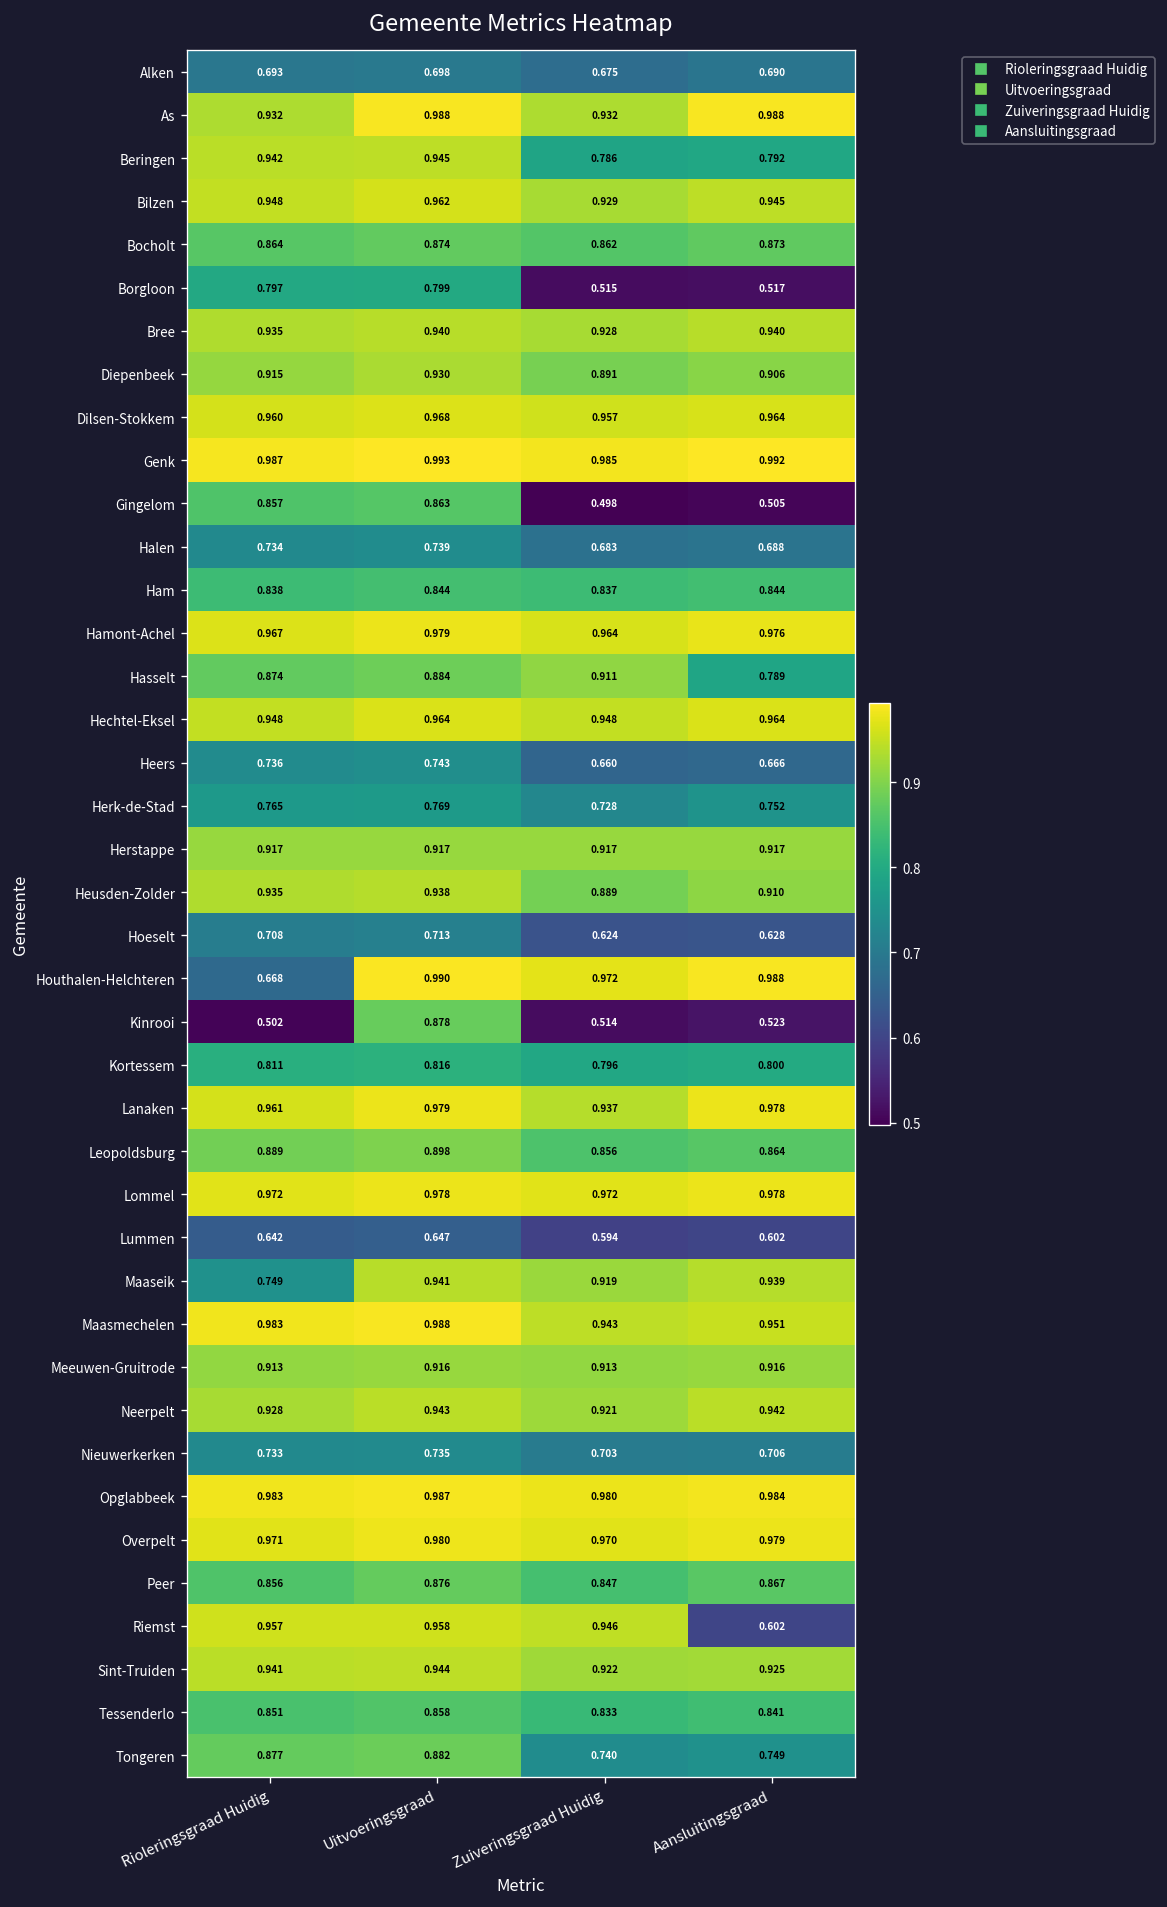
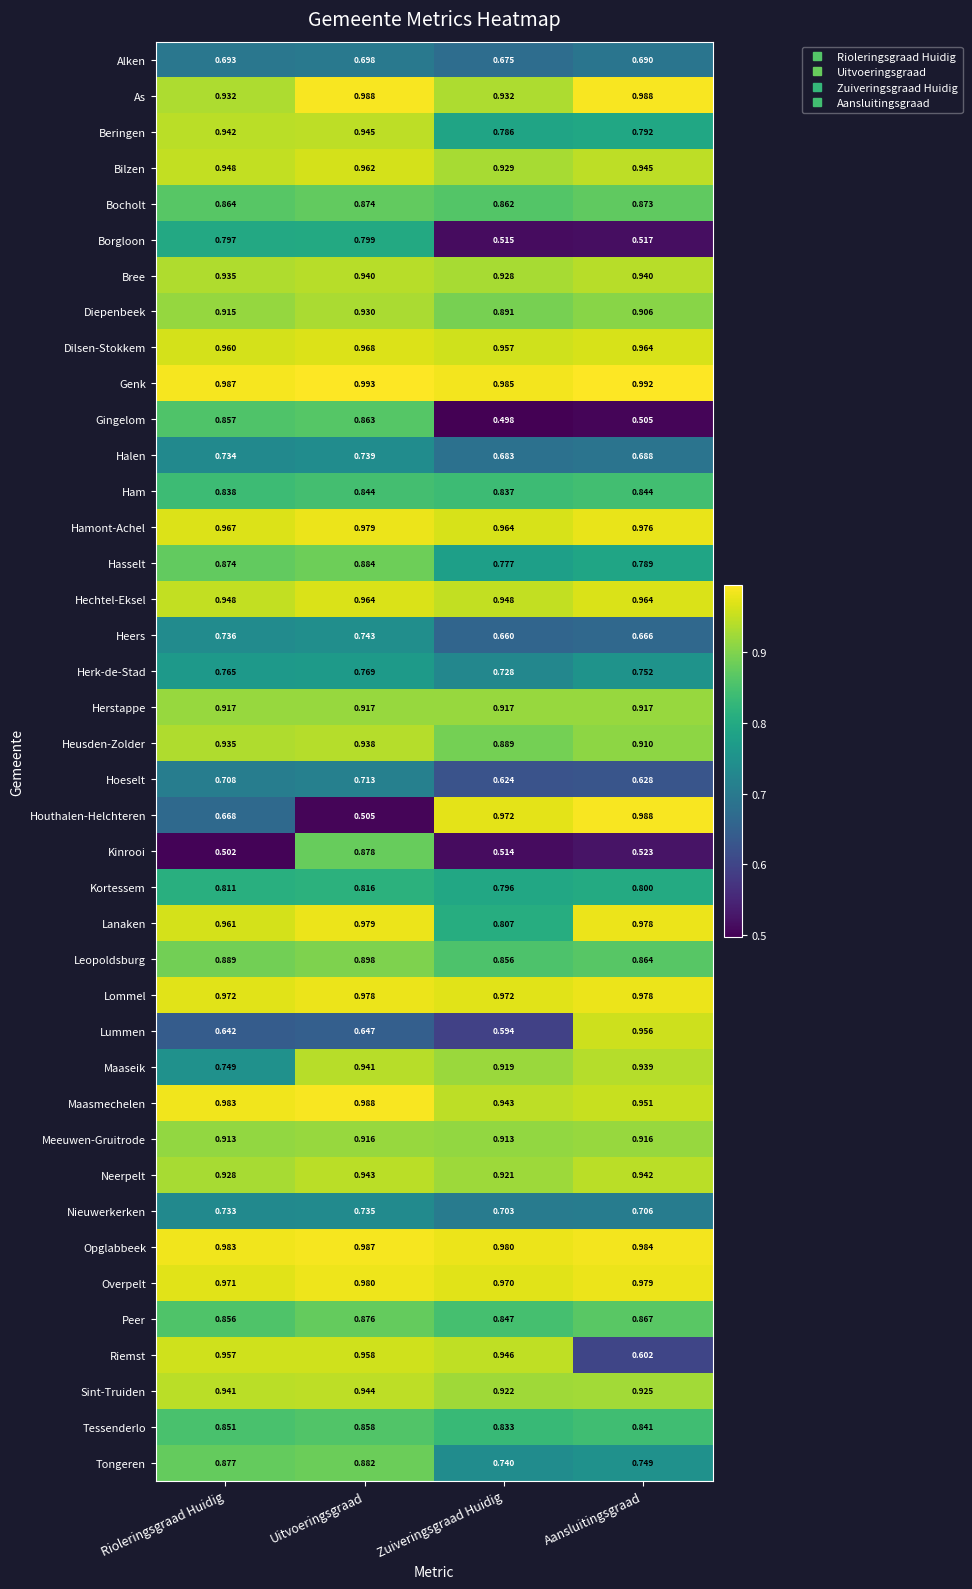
  {
    "Alken": {
      "Rioleringsgraad Huidig": 0.693,
      "Uitvoeringsgraad": 0.698,
      "Zuiveringsgraad Huidig": 0.675,
      "Aansluitingsgraad": 0.690
    },
    "As": {
      "Rioleringsgraad Huidig": 0.932,
      "Uitvoeringsgraad": 0.988,
      "Zuiveringsgraad Huidig": 0.932,
      "Aansluitingsgraad": 0.988
    },
    "Beringen": {
      "Rioleringsgraad Huidig": 0.942,
      "Uitvoeringsgraad": 0.945,
      "Zuiveringsgraad Huidig": 0.786,
      "Aansluitingsgraad": 0.792
    },
    "Bilzen": {
      "Rioleringsgraad Huidig": 0.948,
      "Uitvoeringsgraad": 0.962,
      "Zuiveringsgraad Huidig": 0.929,
      "Aansluitingsgraad": 0.945
    },
    "Bocholt": {
      "Rioleringsgraad Huidig": 0.864,
      "Uitvoeringsgraad": 0.874,
      "Zuiveringsgraad Huidig": 0.862,
      "Aansluitingsgraad": 0.873
    },
    "Borgloon": {
      "Rioleringsgraad Huidig": 0.797,
      "Uitvoeringsgraad": 0.799,
      "Zuiveringsgraad Huidig": 0.515,
      "Aansluitingsgraad": 0.517
    },
    "Bree": {
      "Rioleringsgraad Huidig": 0.935,
      "Uitvoeringsgraad": 0.940,
      "Zuiveringsgraad Huidig": 0.928,
      "Aansluitingsgraad": 0.940
    },
    "Diepenbeek": {
      "Rioleringsgraad Huidig": 0.915,
      "Uitvoeringsgraad": 0.930,
      "Zuiveringsgraad Huidig": 0.891,
      "Aansluitingsgraad": 0.906
    },
    "Dilsen-Stokkem": {
      "Rioleringsgraad Huidig": 0.960,
      "Uitvoeringsgraad": 0.968,
      "Zuiveringsgraad Huidig": 0.957,
      "Aansluitingsgraad": 0.964
    },
    "Genk": {
      "Rioleringsgraad Huidig": 0.987,
      "Uitvoeringsgraad": 0.993,
      "Zuiveringsgraad Huidig": 0.985,
      "Aansluitingsgraad": 0.992
    },
    "Gingelom": {
      "Rioleringsgraad Huidig": 0.857,
      "Uitvoeringsgraad": 0.863,
      "Zuiveringsgraad Huidig": 0.498,
      "Aansluitingsgraad": 0.505
    },
    "Halen": {
      "Rioleringsgraad Huidig": 0.734,
      "Uitvoeringsgraad": 0.739,
      "Zuiveringsgraad Huidig": 0.683,
      "Aansluitingsgraad": 0.688
    },
    "Ham": {
      "Rioleringsgraad Huidig": 0.838,
      "Uitvoeringsgraad": 0.844,
      "Zuiveringsgraad Huidig": 0.837,
      "Aansluitingsgraad": 0.844
    },
    "Hamont-Achel": {
      "Rioleringsgraad Huidig": 0.967,
      "Uitvoeringsgraad": 0.979,
      "Zuiveringsgraad Huidig": 0.964,
      "Aansluitingsgraad": 0.976
    },
    "Hasselt": {
      "Rioleringsgraad Huidig": 0.874,
      "Uitvoeringsgraad": 0.884,
-     "Zuiveringsgraad Huidig": 0.911,
+     "Zuiveringsgraad Huidig": 0.777,
      "Aansluitingsgraad": 0.789
    },
    "Hechtel-Eksel": {
      "Rioleringsgraad Huidig": 0.948,
      "Uitvoeringsgraad": 0.964,
      "Zuiveringsgraad Huidig": 0.948,
      "Aansluitingsgraad": 0.964
    },
    "Heers": {
      "Rioleringsgraad Huidig": 0.736,
      "Uitvoeringsgraad": 0.743,
      "Zuiveringsgraad Huidig": 0.660,
      "Aansluitingsgraad": 0.666
    },
    "Herk-de-Stad": {
      "Rioleringsgraad Huidig": 0.765,
      "Uitvoeringsgraad": 0.769,
      "Zuiveringsgraad Huidig": 0.728,
      "Aansluitingsgraad": 0.752
    },
    "Herstappe": {
      "Rioleringsgraad Huidig": 0.917,
      "Uitvoeringsgraad": 0.917,
      "Zuiveringsgraad Huidig": 0.917,
      "Aansluitingsgraad": 0.917
    },
    "Heusden-Zolder": {
      "Rioleringsgraad Huidig": 0.935,
      "Uitvoeringsgraad": 0.938,
      "Zuiveringsgraad Huidig": 0.889,
      "Aansluitingsgraad": 0.910
    },
    "Hoeselt": {
      "Rioleringsgraad Huidig": 0.708,
      "Uitvoeringsgraad": 0.713,
      "Zuiveringsgraad Huidig": 0.624,
      "Aansluitingsgraad": 0.628
    },
    "Houthalen-Helchteren": {
      "Rioleringsgraad Huidig": 0.668,
-     "Uitvoeringsgraad": 0.990,
+     "Uitvoeringsgraad": 0.505,
      "Zuiveringsgraad Huidig": 0.972,
      "Aansluitingsgraad": 0.988
    },
    "Kinrooi": {
      "Rioleringsgraad Huidig": 0.502,
      "Uitvoeringsgraad": 0.878,
      "Zuiveringsgraad Huidig": 0.514,
      "Aansluitingsgraad": 0.523
    },
    "Kortessem": {
      "Rioleringsgraad Huidig": 0.811,
      "Uitvoeringsgraad": 0.816,
      "Zuiveringsgraad Huidig": 0.796,
      "Aansluitingsgraad": 0.800
    },
    "Lanaken": {
      "Rioleringsgraad Huidig": 0.961,
      "Uitvoeringsgraad": 0.979,
-     "Zuiveringsgraad Huidig": 0.937,
+     "Zuiveringsgraad Huidig": 0.807,
      "Aansluitingsgraad": 0.978
    },
    "Leopoldsburg": {
      "Rioleringsgraad Huidig": 0.889,
      "Uitvoeringsgraad": 0.898,
      "Zuiveringsgraad Huidig": 0.856,
      "Aansluitingsgraad": 0.864
    },
    "Lommel": {
      "Rioleringsgraad Huidig": 0.972,
      "Uitvoeringsgraad": 0.978,
      "Zuiveringsgraad Huidig": 0.972,
      "Aansluitingsgraad": 0.978
    },
    "Lummen": {
      "Rioleringsgraad Huidig": 0.642,
      "Uitvoeringsgraad": 0.647,
      "Zuiveringsgraad Huidig": 0.594,
-     "Aansluitingsgraad": 0.602
+     "Aansluitingsgraad": 0.956
    },
    "Maaseik": {
      "Rioleringsgraad Huidig": 0.749,
      "Uitvoeringsgraad": 0.941,
      "Zuiveringsgraad Huidig": 0.919,
      "Aansluitingsgraad": 0.939
    },
    "Maasmechelen": {
      "Rioleringsgraad Huidig": 0.983,
      "Uitvoeringsgraad": 0.988,
      "Zuiveringsgraad Huidig": 0.943,
      "Aansluitingsgraad": 0.951
    },
    "Meeuwen-Gruitrode": {
      "Rioleringsgraad Huidig": 0.913,
      "Uitvoeringsgraad": 0.916,
      "Zuiveringsgraad Huidig": 0.913,
      "Aansluitingsgraad": 0.916
    },
    "Neerpelt": {
      "Rioleringsgraad Huidig": 0.928,
      "Uitvoeringsgraad": 0.943,
      "Zuiveringsgraad Huidig": 0.921,
      "Aansluitingsgraad": 0.942
    },
    "Nieuwerkerken": {
      "Rioleringsgraad Huidig": 0.733,
      "Uitvoeringsgraad": 0.735,
      "Zuiveringsgraad Huidig": 0.703,
      "Aansluitingsgraad": 0.706
    },
    "Opglabbeek": {
      "Rioleringsgraad Huidig": 0.983,
      "Uitvoeringsgraad": 0.987,
      "Zuiveringsgraad Huidig": 0.980,
      "Aansluitingsgraad": 0.984
    },
    "Overpelt": {
      "Rioleringsgraad Huidig": 0.971,
      "Uitvoeringsgraad": 0.980,
      "Zuiveringsgraad Huidig": 0.970,
      "Aansluitingsgraad": 0.979
    },
    "Peer": {
      "Rioleringsgraad Huidig": 0.856,
      "Uitvoeringsgraad": 0.876,
      "Zuiveringsgraad Huidig": 0.847,
      "Aansluitingsgraad": 0.867
    },
    "Riemst": {
      "Rioleringsgraad Huidig": 0.957,
      "Uitvoeringsgraad": 0.958,
      "Zuiveringsgraad Huidig": 0.946,
      "Aansluitingsgraad": 0.602
    },
    "Sint-Truiden": {
      "Rioleringsgraad Huidig": 0.941,
      "Uitvoeringsgraad": 0.944,
      "Zuiveringsgraad Huidig": 0.922,
      "Aansluitingsgraad": 0.925
    },
    "Tessenderlo": {
      "Rioleringsgraad Huidig": 0.851,
      "Uitvoeringsgraad": 0.858,
      "Zuiveringsgraad Huidig": 0.833,
      "Aansluitingsgraad": 0.841
    },
    "Tongeren": {
      "Rioleringsgraad Huidig": 0.877,
      "Uitvoeringsgraad": 0.882,
      "Zuiveringsgraad Huidig": 0.740,
      "Aansluitingsgraad": 0.749
    }
  }
